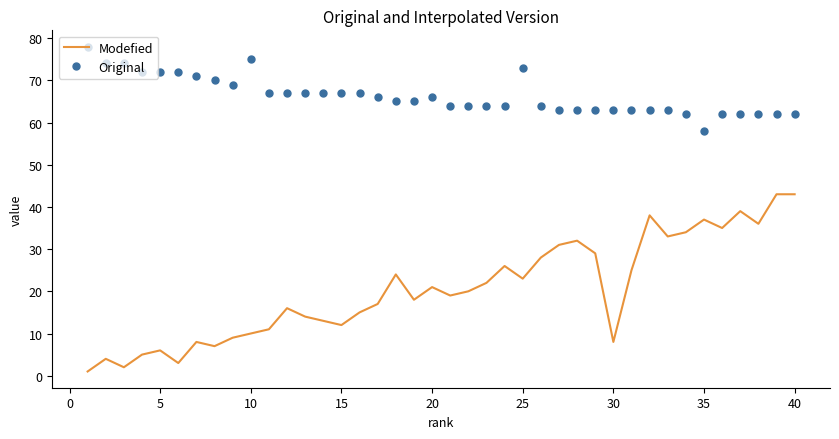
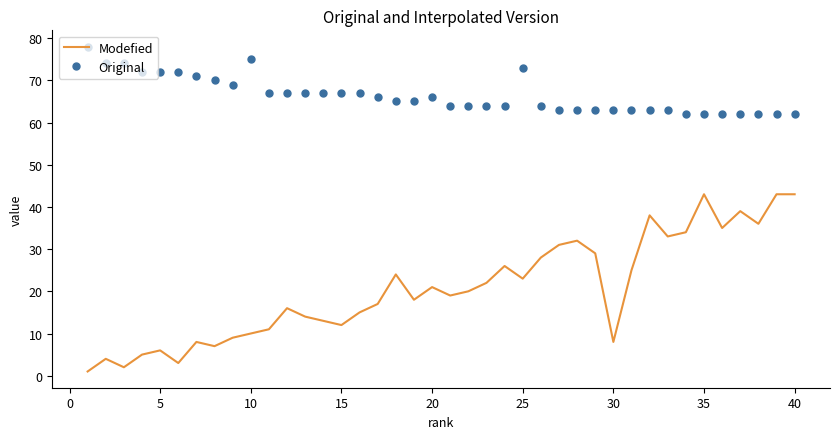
  {
    "Modefied": {
      "5": 6,
      "10": 10,
      "15": 12,
      "20": 21,
      "25": 23,
      "30": 8,
-     "35": 37,
+     "35": 43,
      "40": 43
    },
    "Original": {
      "5": 72,
      "10": 75,
      "15": 67,
      "20": 66,
      "25": 73,
      "30": 63,
-     "35": 58,
+     "35": 62,
      "40": 62
    }
  }
